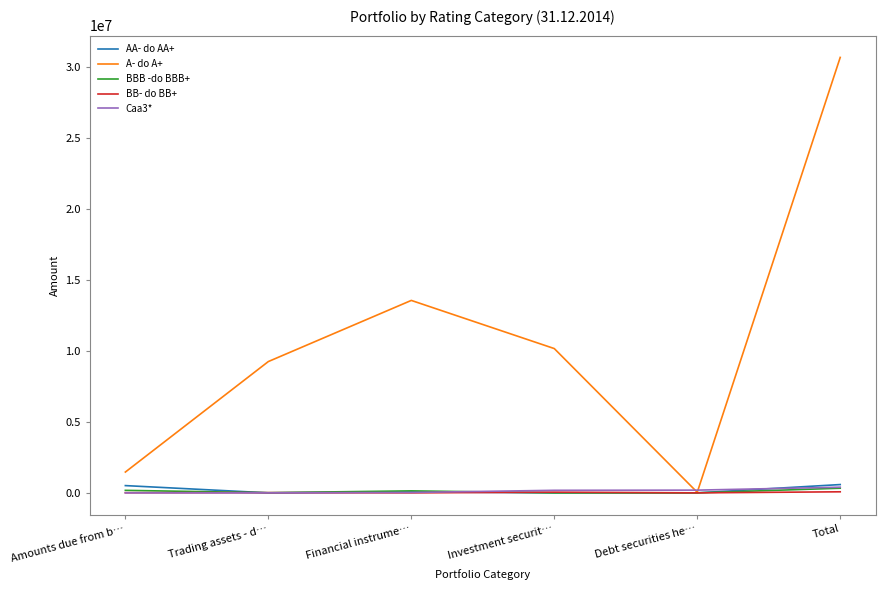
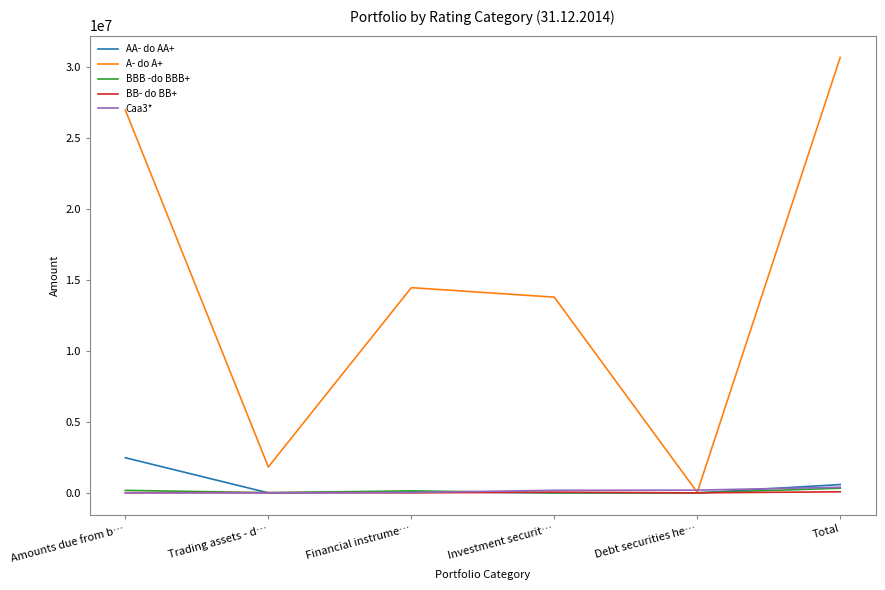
  {
    "AA- do AA+": {
-     "Amounts due from b…": 500000,
+     "Amounts due from b…": 2500000,
      "Total": 600000
    },
    "A- do A+": {
-     "Amounts due from b…": 1500000,
-     "Trading assets - d…": 9300000,
-     "Financial instrume…": 13600000,
-     "Investment securit…": 10200000,
+     "Amounts due from b…": 27000000,
+     "Trading assets - d…": 1800000,
+     "Financial instrume…": 14500000,
+     "Investment securit…": 13800000,
      "Total": 30700000
    },
    "BB- do BB+": {
      "Total": 100000
    }
  }
